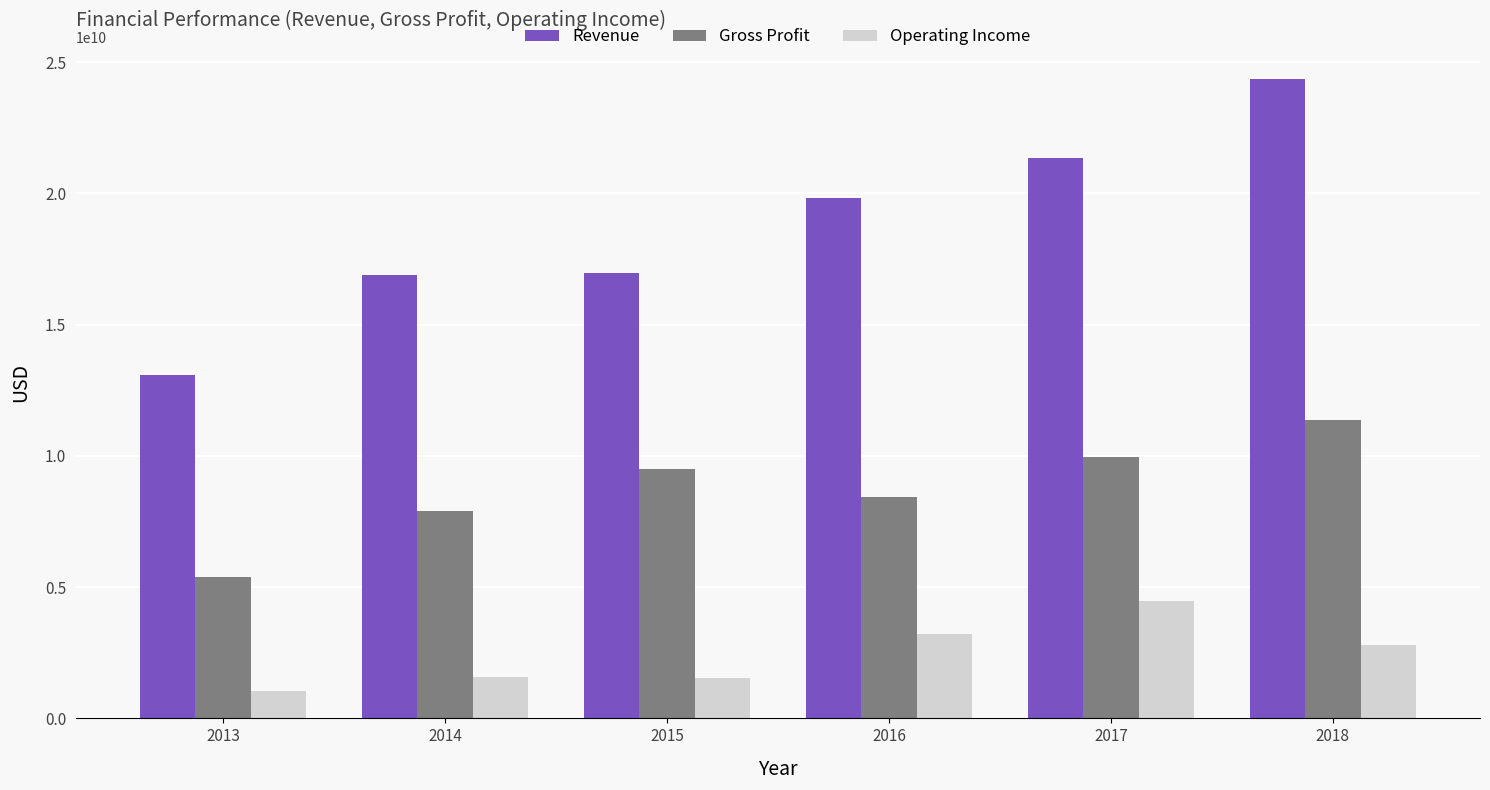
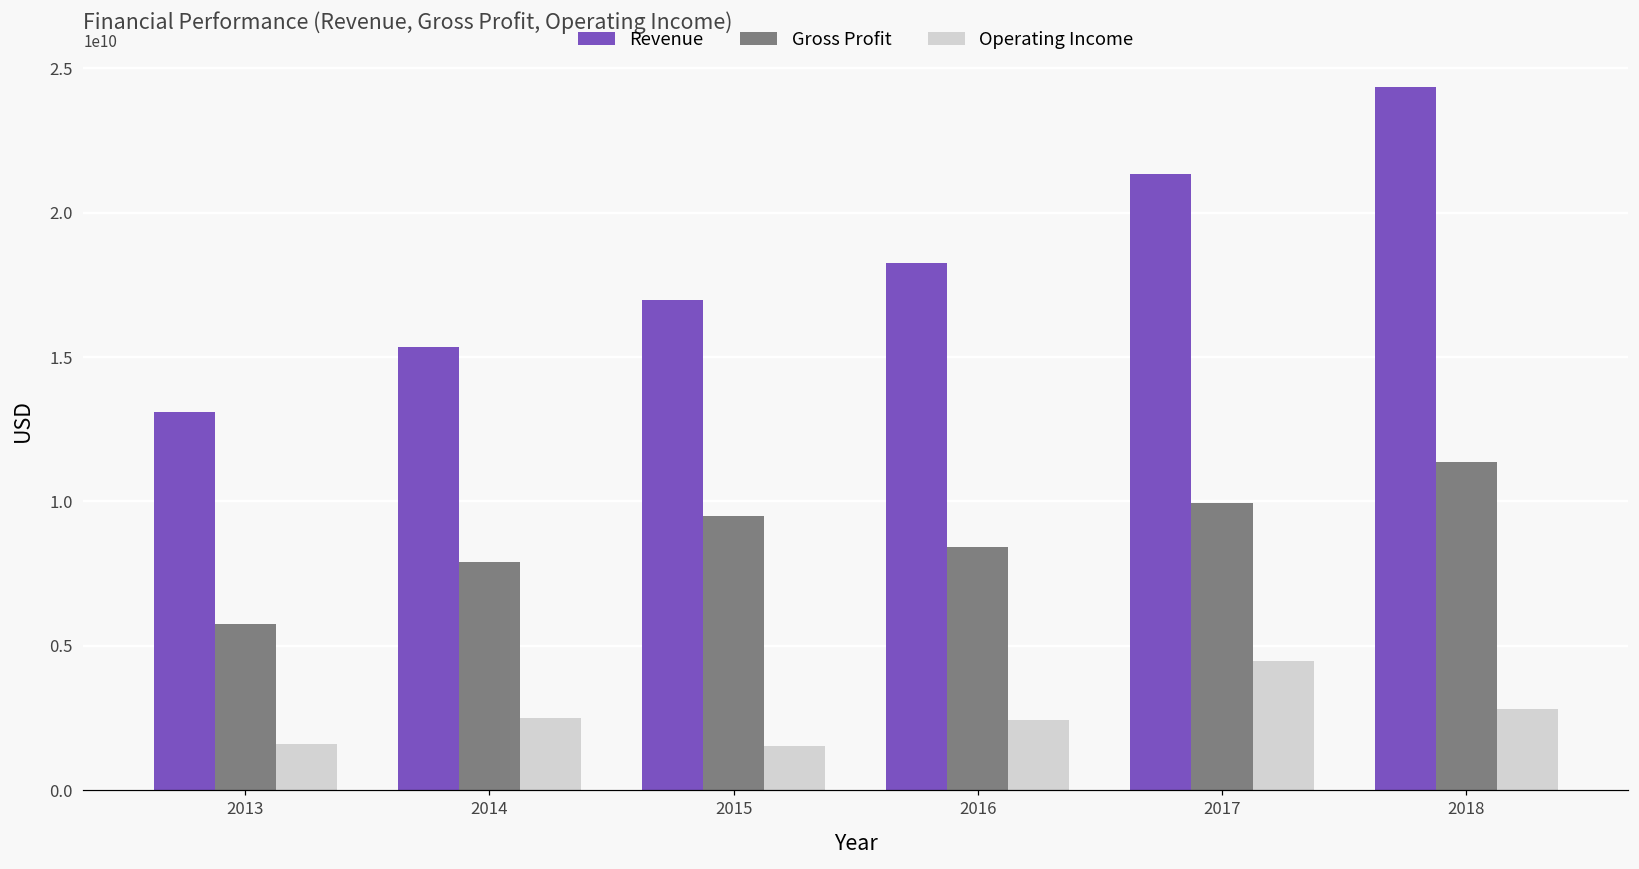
  {
    "Revenue": {
      "2013": 13100000000,
-     "2014": 16900000000,
+     "2014": 15300000000,
      "2015": 17000000000,
-     "2016": 19800000000,
+     "2016": 18300000000,
      "2017": 21300000000,
      "2018": 24400000000
    },
    "Gross Profit": {
-     "2013": 5400000000,
+     "2013": 5800000000,
      "2014": 7900000000,
      "2015": 9500000000,
      "2016": 8400000000,
      "2017": 10000000000,
      "2018": 11400000000
    },
    "Operating Income": {
-     "2013": 1000000000,
-     "2014": 1600000000,
+     "2013": 1600000000,
+     "2014": 2500000000,
      "2015": 1500000000,
-     "2016": 3200000000,
+     "2016": 2400000000,
      "2017": 4500000000,
      "2018": 2800000000
    }
  }
